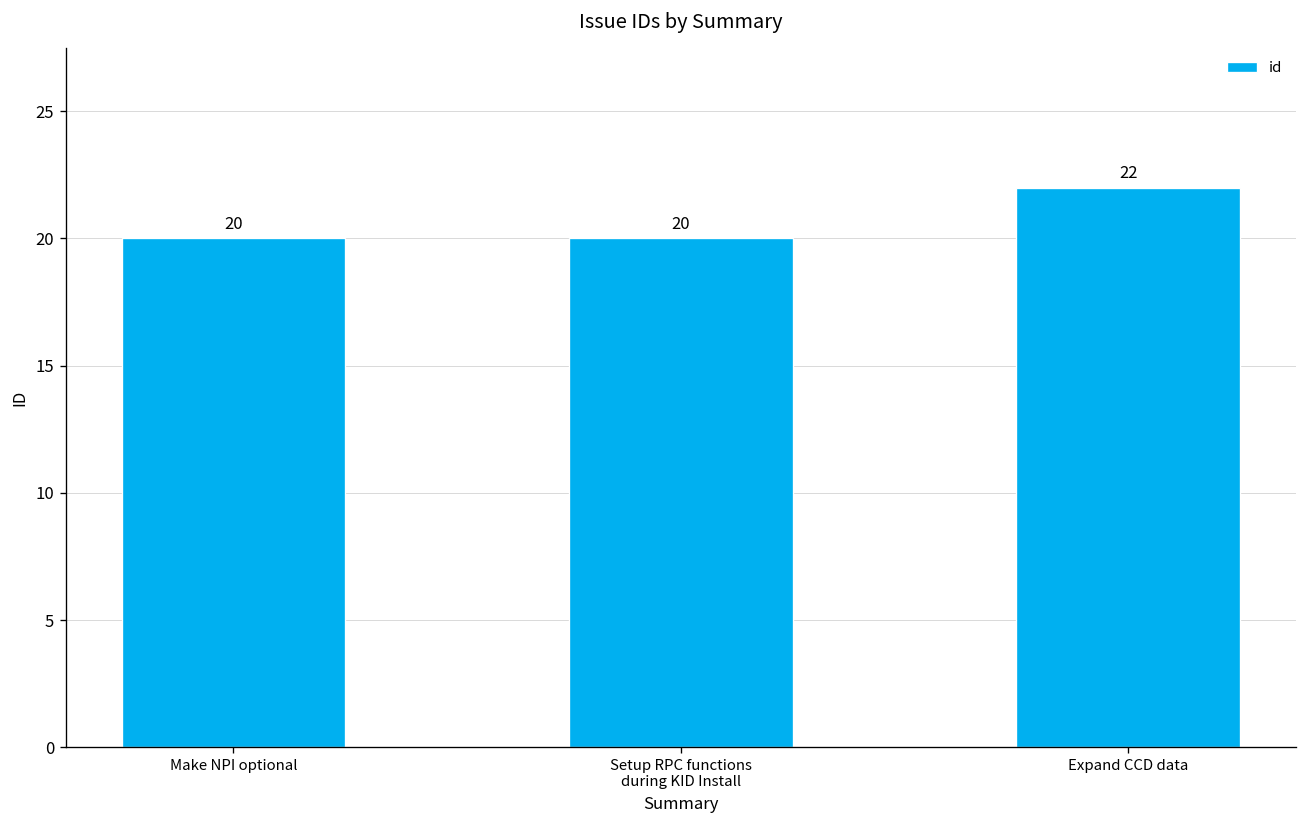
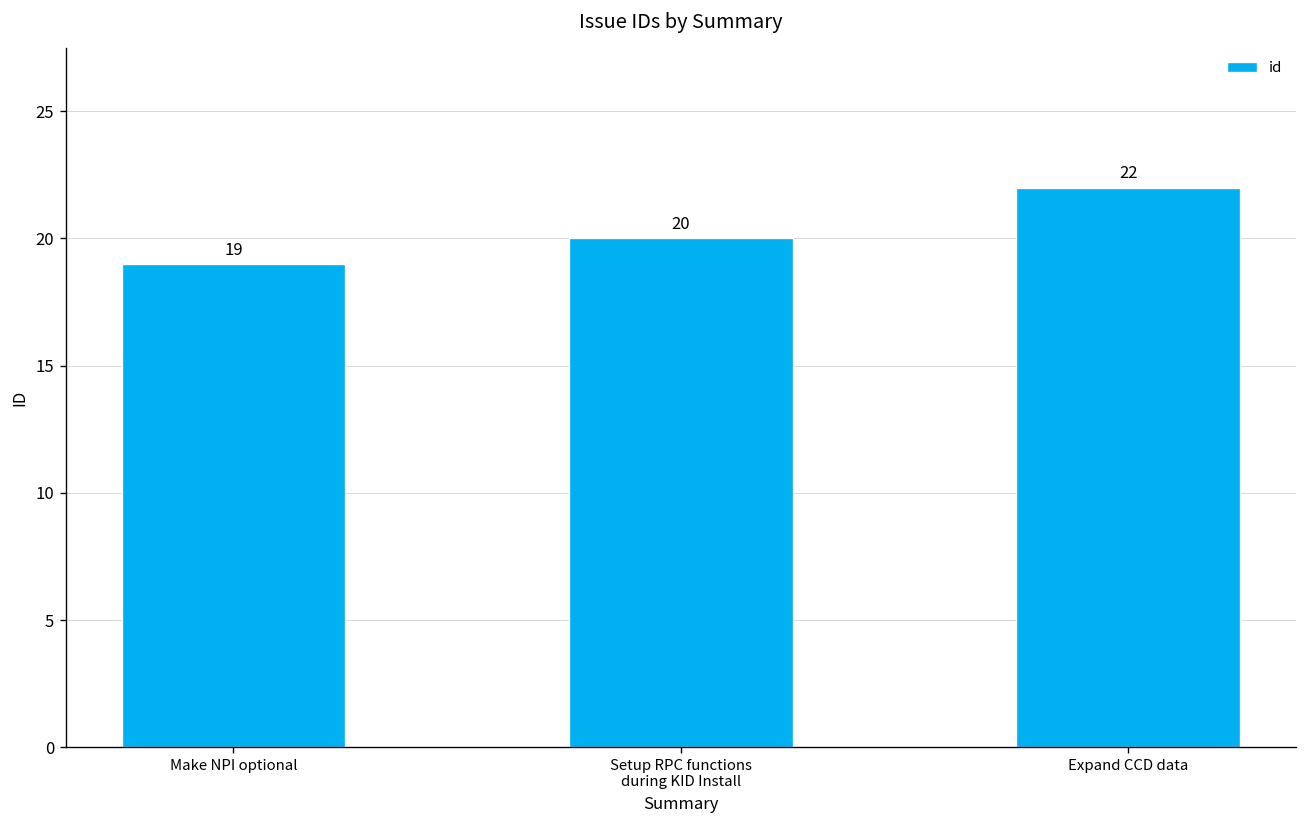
  {
-   "Make NPI optional": 20,
+   "Make NPI optional": 19,
    "Setup RPC functions during KID Install": 20,
    "Expand CCD data": 22
  }
